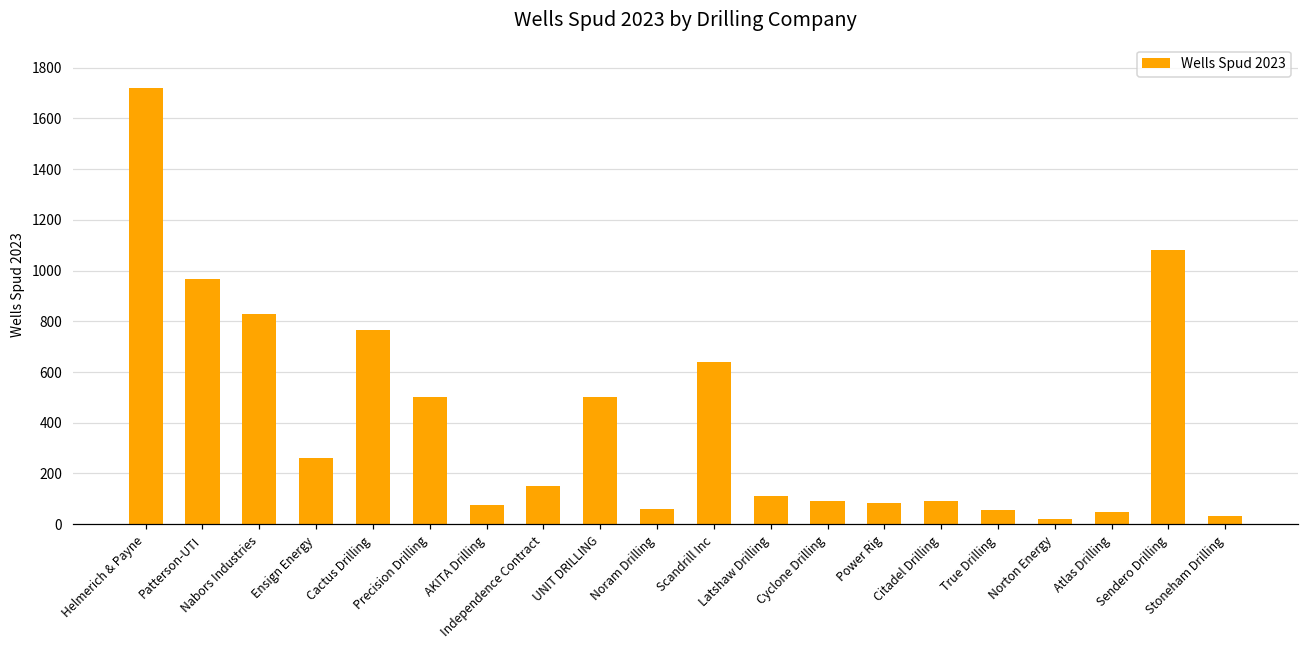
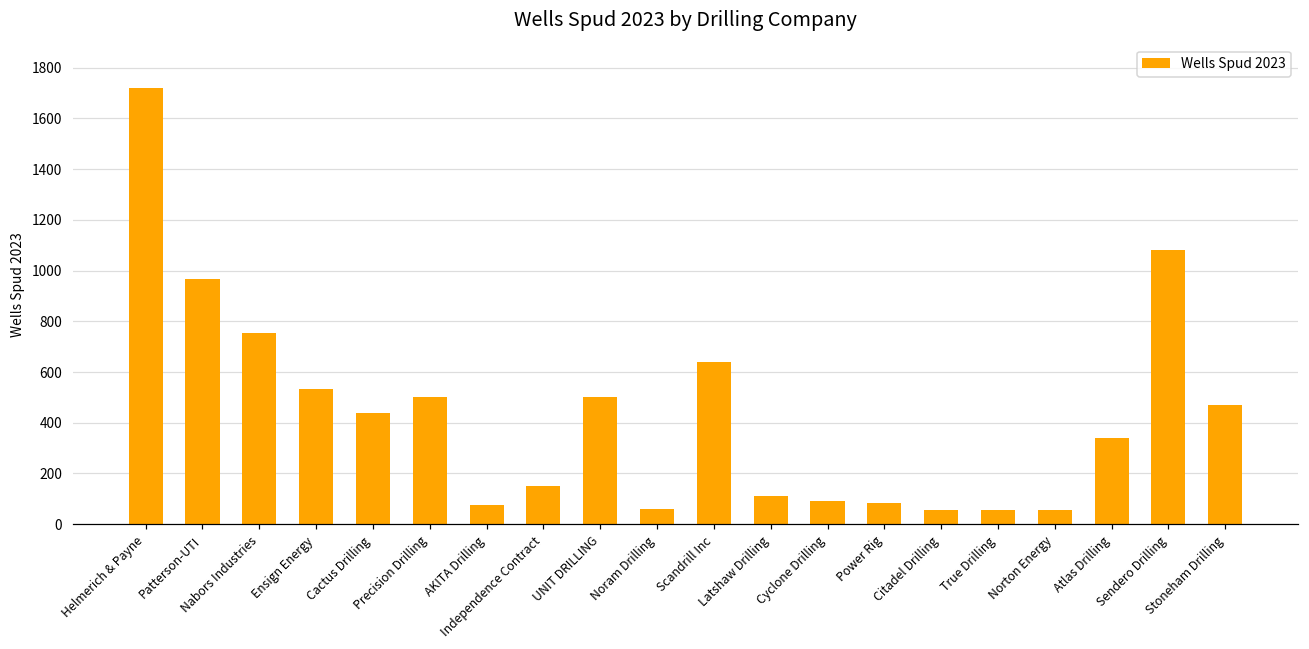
  {
    "Helmerich & Payne": 1720,
    "Patterson-UTI": 970,
-   "Nabors Industries": 830,
-   "Ensign Energy": 260,
-   "Cactus Drilling": 770,
+   "Nabors Industries": 750,
+   "Ensign Energy": 540,
+   "Cactus Drilling": 440,
    "Precision Drilling": 500,
    "AKITA Drilling": 80,
    "Independence Contract": 150,
    "UNIT DRILLING": 500,
    "Noram Drilling": 60,
    "Scandrill Inc": 640,
    "Latshaw Drilling": 110,
    "Cyclone Drilling": 90,
    "Power Rig": 80,
-   "Citadel Drilling": 90,
+   "Citadel Drilling": 60,
    "True Drilling": 60,
-   "Norton Energy": 20,
-   "Atlas Drilling": 50,
+   "Norton Energy": 60,
+   "Atlas Drilling": 340,
    "Sendero Drilling": 1080,
-   "Stoneham Drilling": 30
+   "Stoneham Drilling": 470
  }
